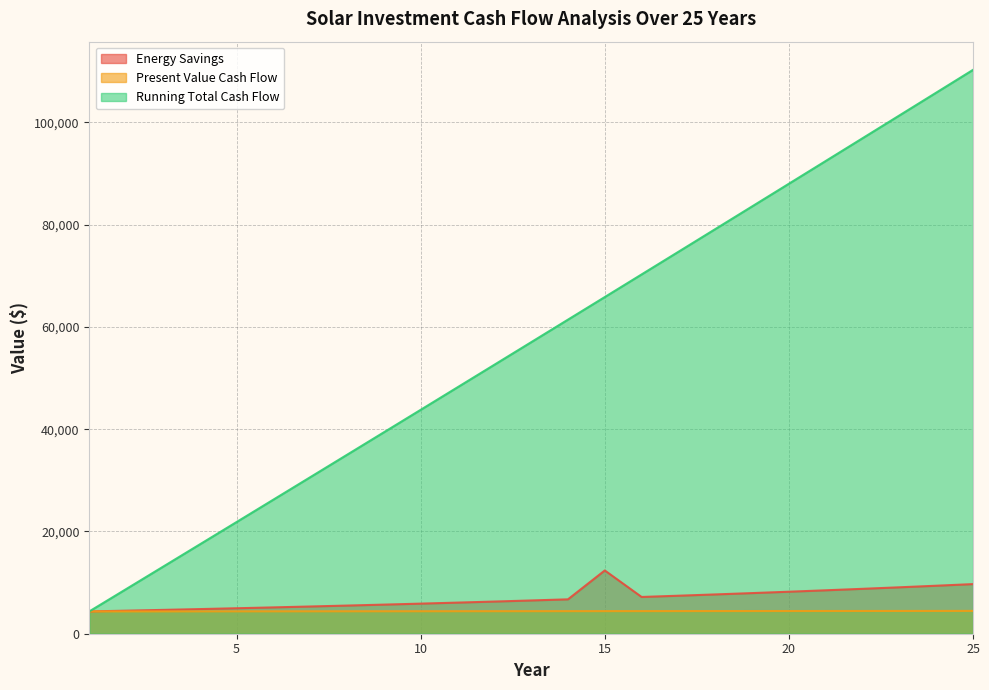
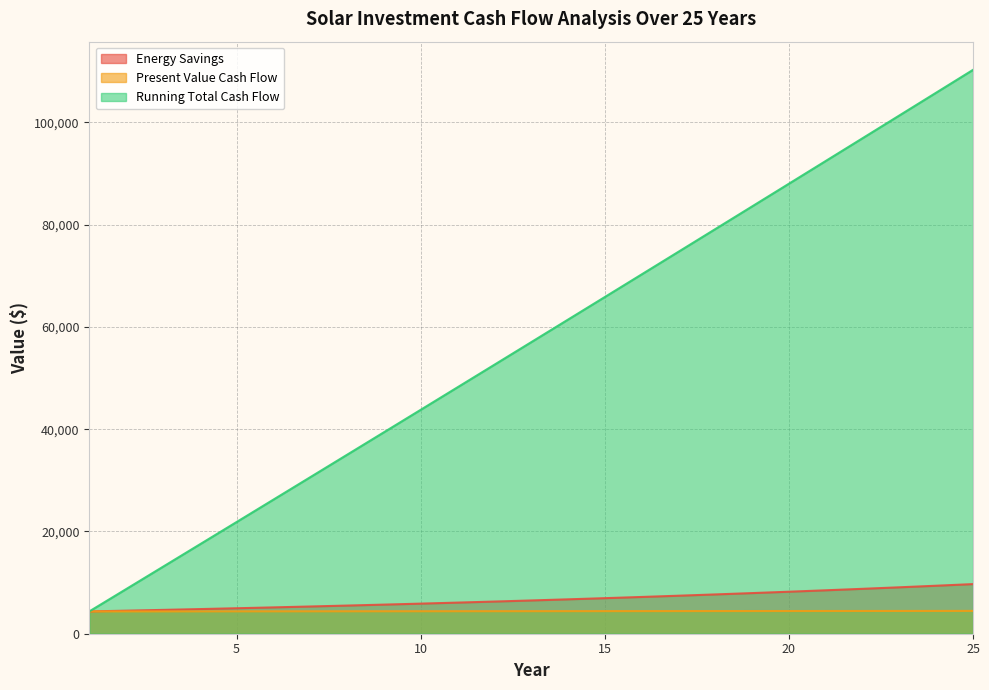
  {
    "Energy Savings": {
      "5": "5,000",
      "10": "6,000",
-     "15": "12,000",
+     "15": "7,000",
      "20": "8,000",
      "25": "10,000"
    },
    "Present Value Cash Flow": {
      "5": "4,000",
      "10": "4,000",
      "15": "4,000",
      "20": "4,000",
      "25": "4,000"
    },
    "Running Total Cash Flow": {
      "5": "22,000",
      "10": "44,000",
      "15": "66,000",
      "20": "88,000",
      "25": "110,000"
    }
  }
